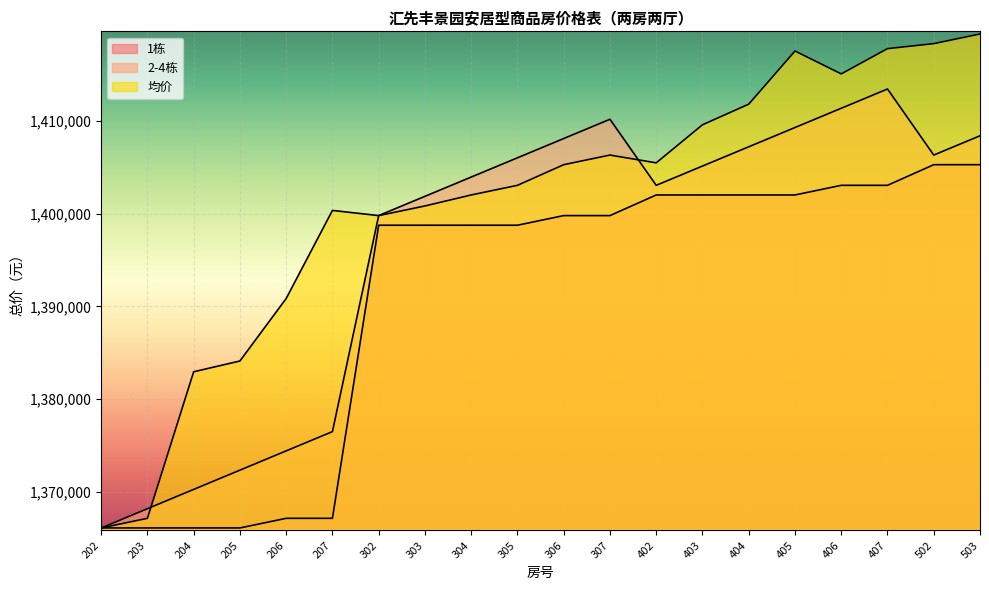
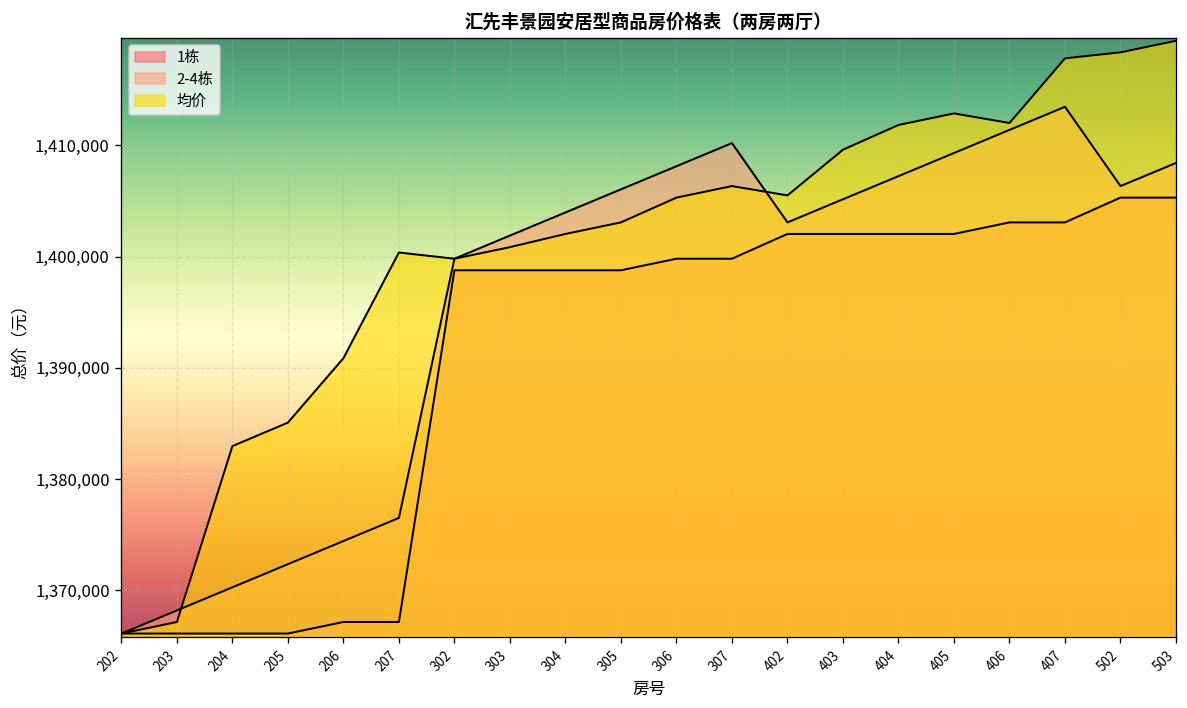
  {
    "均价": {
      "203": "1,367,000",
      "204": "1,383,000",
-     "205": "1,384,000",
+     "205": "1,385,000",
      "206": "1,391,000",
      "207": "1,400,000",
      "303": "1,401,000",
      "304": "1,402,000",
      "305": "1,403,000",
      "306": "1,405,000",
      "307": "1,406,000",
      "402": "1,405,000",
      "403": "1,410,000",
      "404": "1,412,000",
-     "405": "1,418,000",
-     "406": "1,415,000",
+     "405": "1,413,000",
+     "406": "1,412,000",
      "407": "1,418,000",
      "502": "1,418,000",
      "503": "1,419,000"
    }
  }
